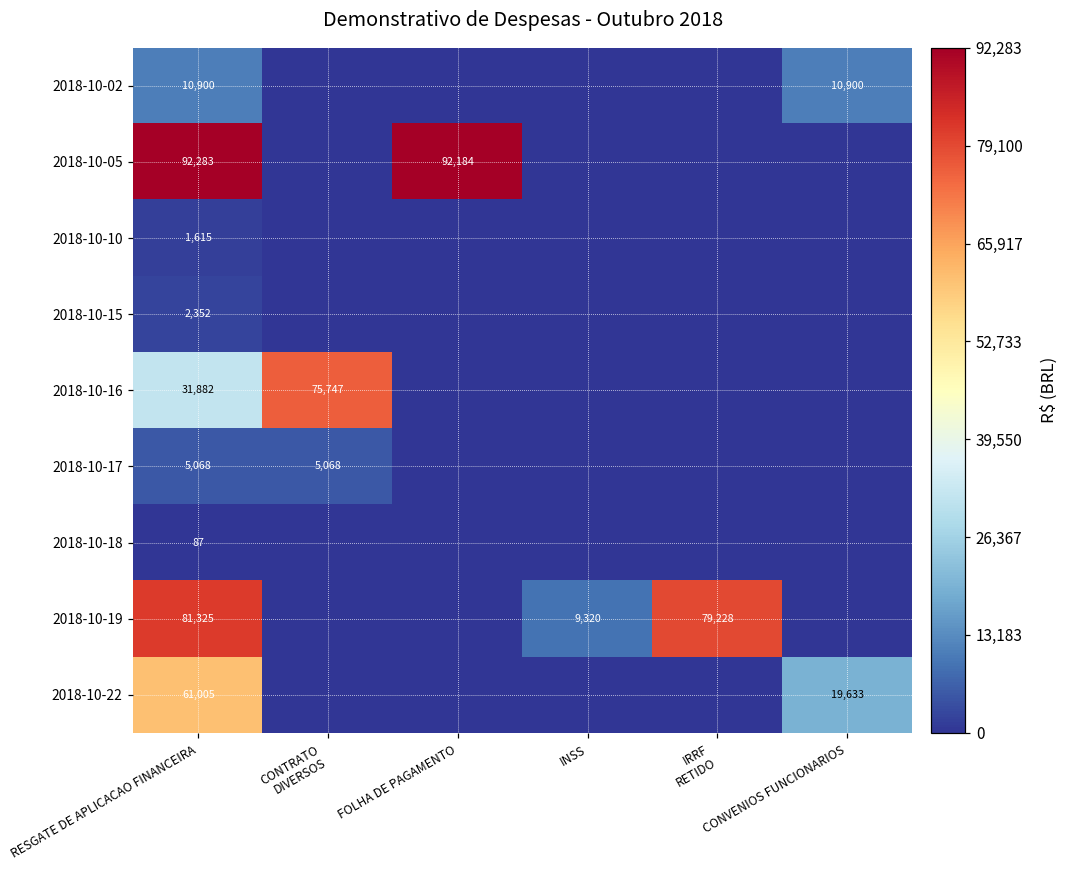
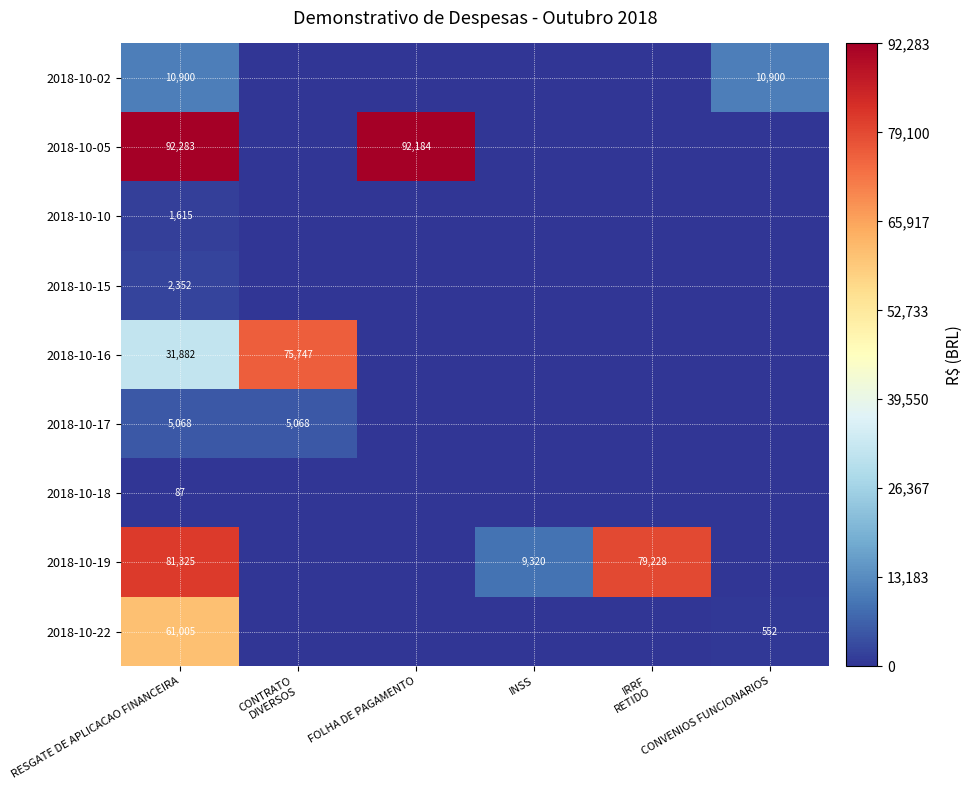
  {
    "2018-10-02": {
      "RESGATE DE APLICACAO FINANCEIRA": "10,900",
      "CONVENIOS FUNCIONARIOS": "10,900"
    },
    "2018-10-05": {
      "RESGATE DE APLICACAO FINANCEIRA": "92,283",
      "FOLHA DE PAGAMENTO": "92,184"
    },
    "2018-10-10": {
      "RESGATE DE APLICACAO FINANCEIRA": "1,615"
    },
    "2018-10-15": {
      "RESGATE DE APLICACAO FINANCEIRA": "2,352"
    },
    "2018-10-16": {
      "RESGATE DE APLICACAO FINANCEIRA": "31,882",
      "CONTRATO DIVERSOS": "75,747"
    },
    "2018-10-17": {
      "RESGATE DE APLICACAO FINANCEIRA": "5,068",
      "CONTRATO DIVERSOS": "5,068"
    },
    "2018-10-18": {
      "RESGATE DE APLICACAO FINANCEIRA": "87"
    },
    "2018-10-19": {
      "RESGATE DE APLICACAO FINANCEIRA": "81,325",
      "INSS": "9,320",
      "IRRF RETIDO": "79,228"
    },
    "2018-10-22": {
      "RESGATE DE APLICACAO FINANCEIRA": "61,005",
-     "CONVENIOS FUNCIONARIOS": "19,633"
+     "CONVENIOS FUNCIONARIOS": "552"
    }
  }
